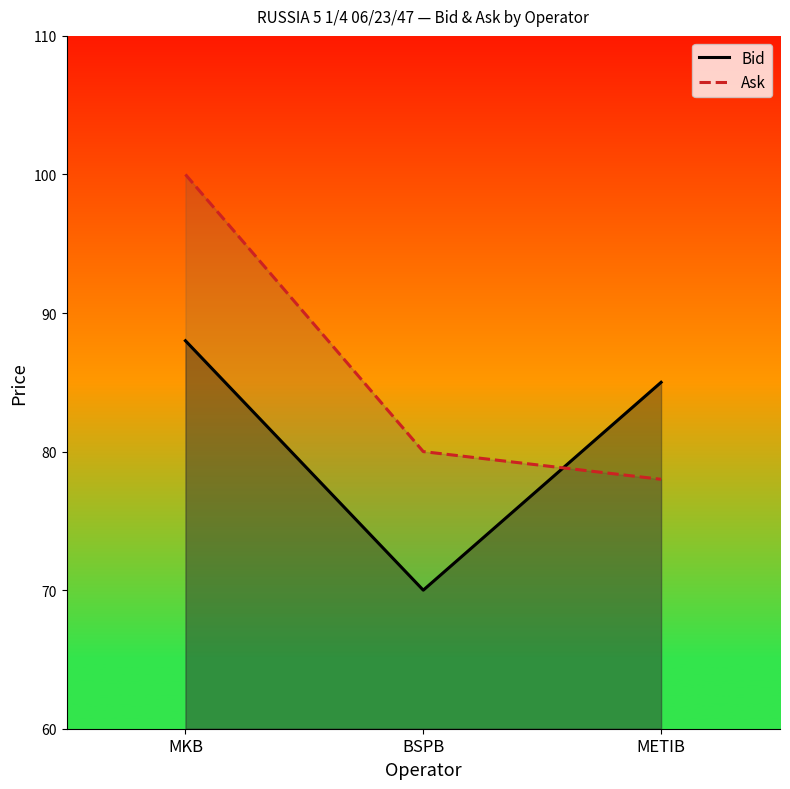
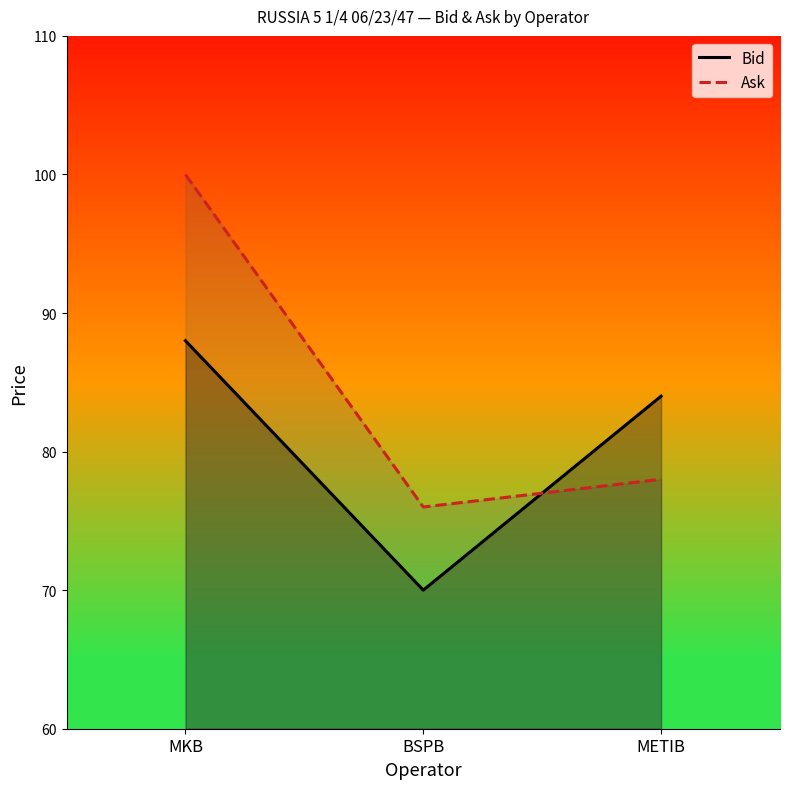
  {
    "Bid": {
      "MKB": 88,
      "BSPB": 70,
-     "METIB": 85
+     "METIB": 84
    },
    "Ask": {
      "MKB": 100,
-     "BSPB": 80,
+     "BSPB": 76,
      "METIB": 78
    }
  }
